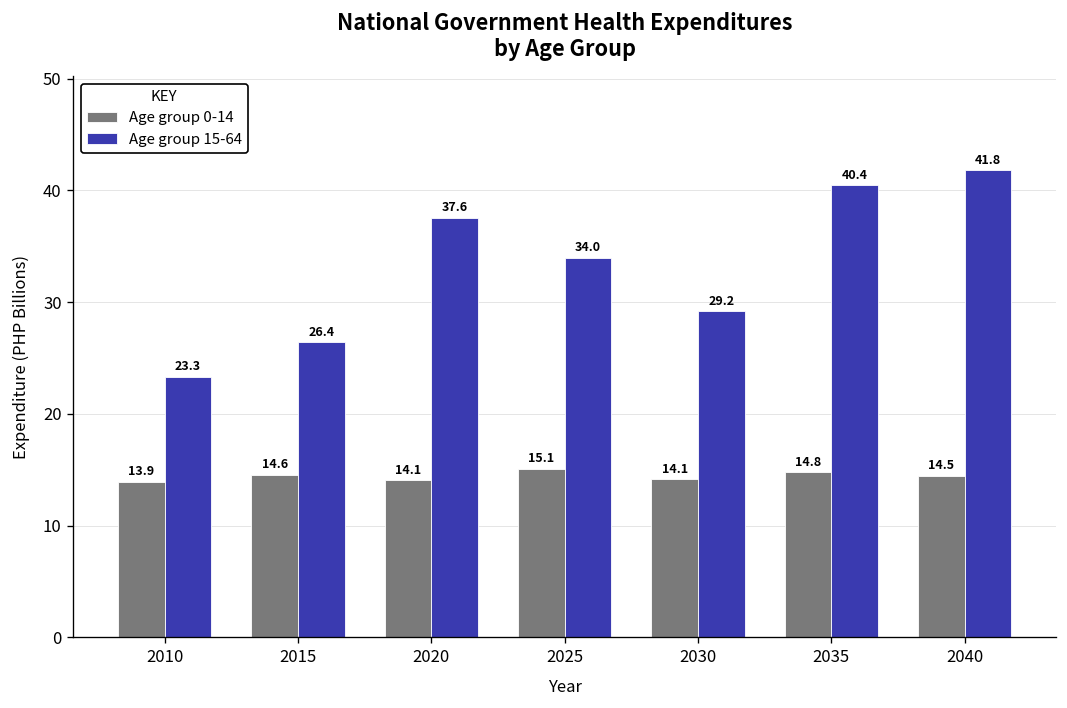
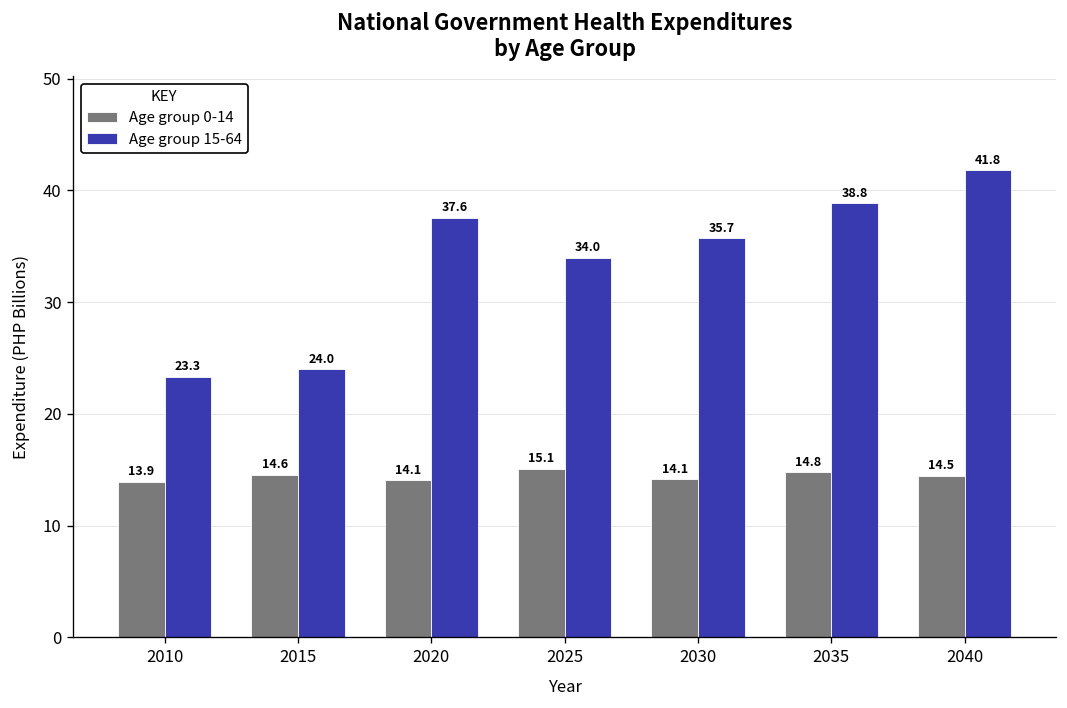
  {
    "Age group 0-14": {
      "2010": 13.9,
      "2015": 14.6,
      "2020": 14.1,
      "2025": 15.1,
      "2030": 14.1,
      "2035": 14.8,
      "2040": 14.5
    },
    "Age group 15-64": {
      "2010": 23.3,
-     "2015": 26.4,
+     "2015": 24.0,
      "2020": 37.6,
      "2025": 34.0,
-     "2030": 29.2,
-     "2035": 40.4,
+     "2030": 35.7,
+     "2035": 38.8,
      "2040": 41.8
    }
  }
